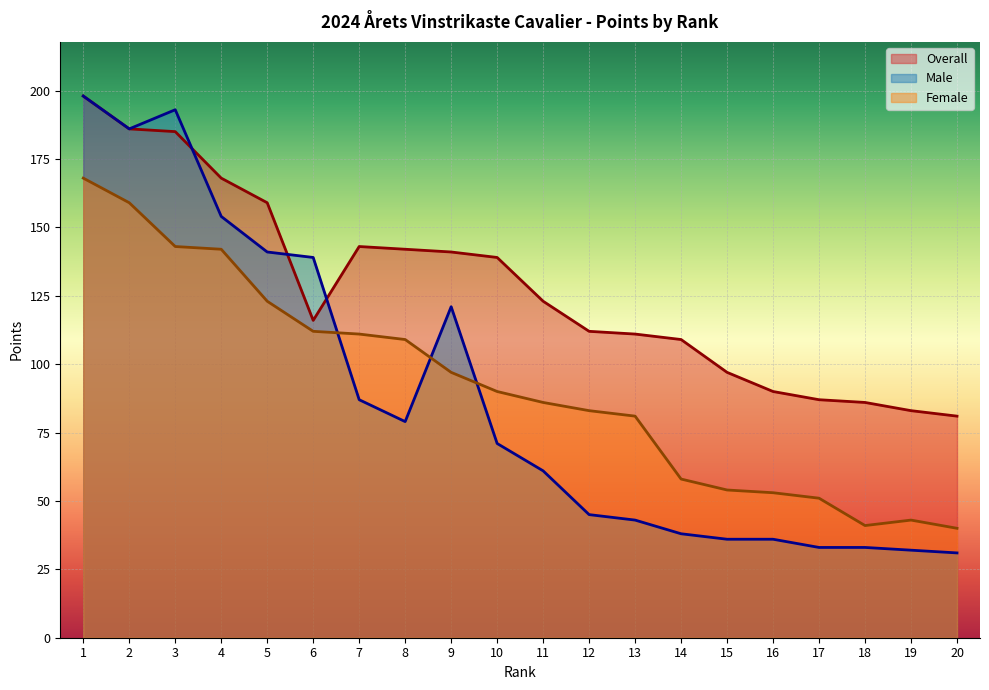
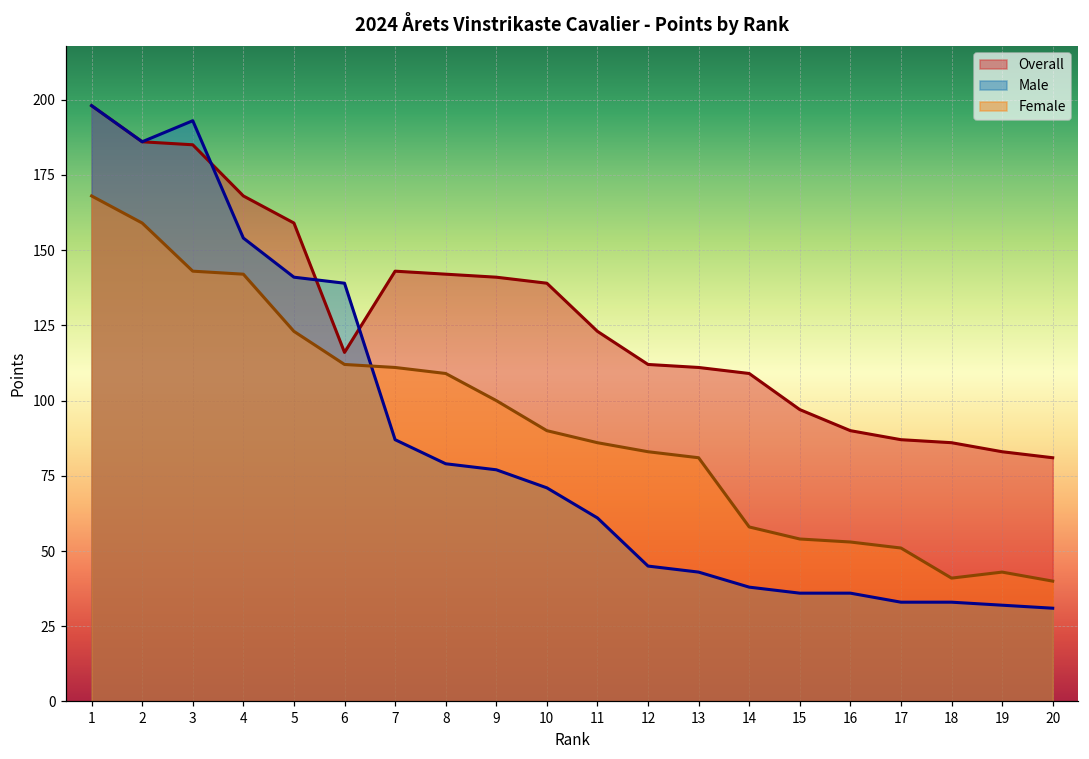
  {
    "Overall": {
      "3": 185,
      "4": 168,
      "5": 159,
      "6": 116,
      "7": 143,
      "8": 142,
      "9": 141,
      "10": 139,
      "11": 123,
      "12": 112,
      "13": 111,
      "14": 109,
      "15": 97,
      "16": 90,
      "17": 87,
      "18": 86,
      "19": 83,
      "20": 81
    },
    "Male": {
      "3": 193,
      "4": 154,
      "5": 141,
      "6": 139,
      "7": 87,
      "8": 79,
-     "9": 121,
+     "9": 77,
      "10": 71,
      "11": 61,
      "12": 45,
      "13": 43,
      "14": 38,
      "15": 36,
      "16": 36,
      "17": 33,
      "18": 33,
      "19": 32,
      "20": 31
    },
    "Female": {
      "1": 168,
      "2": 159,
      "3": 143,
      "4": 142,
      "5": 123,
      "6": 112,
      "7": 111,
      "8": 109,
-     "9": 97,
+     "9": 100,
      "10": 90,
      "11": 86,
      "12": 83,
      "13": 81,
      "14": 58,
      "15": 54,
      "16": 53,
      "17": 51,
      "18": 41,
      "19": 43,
      "20": 40
    }
  }
